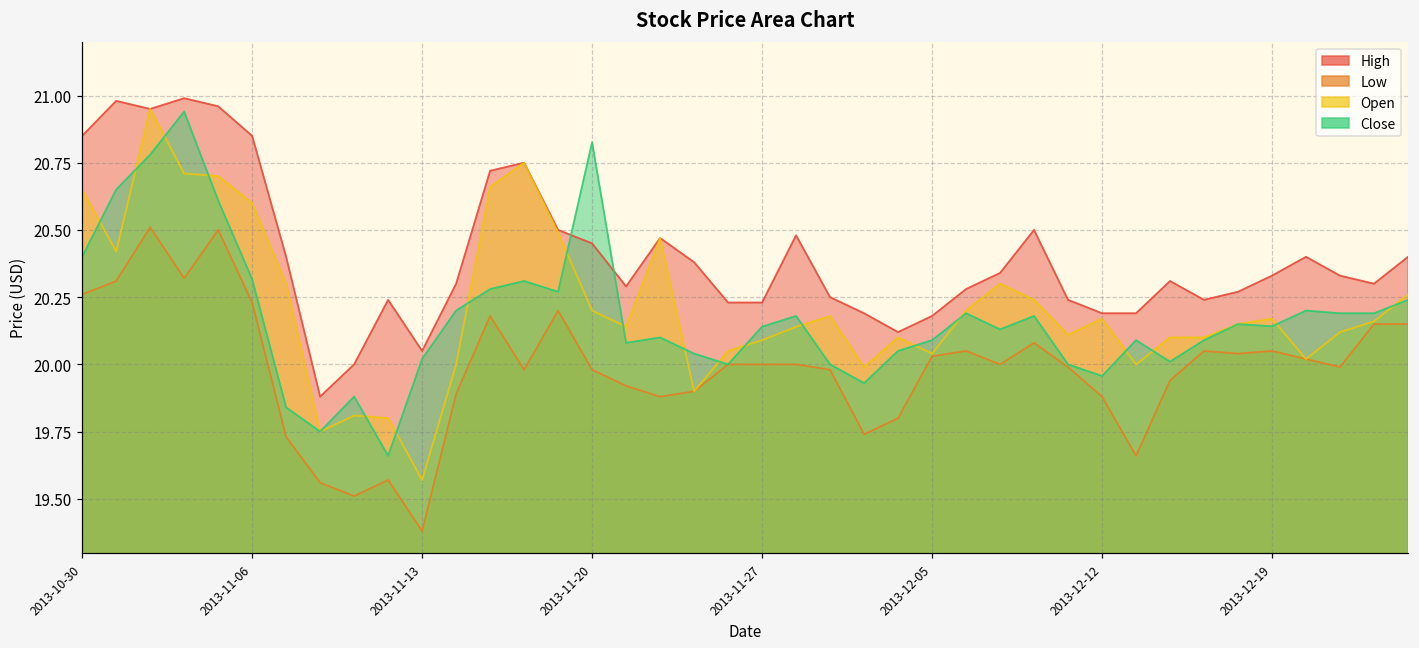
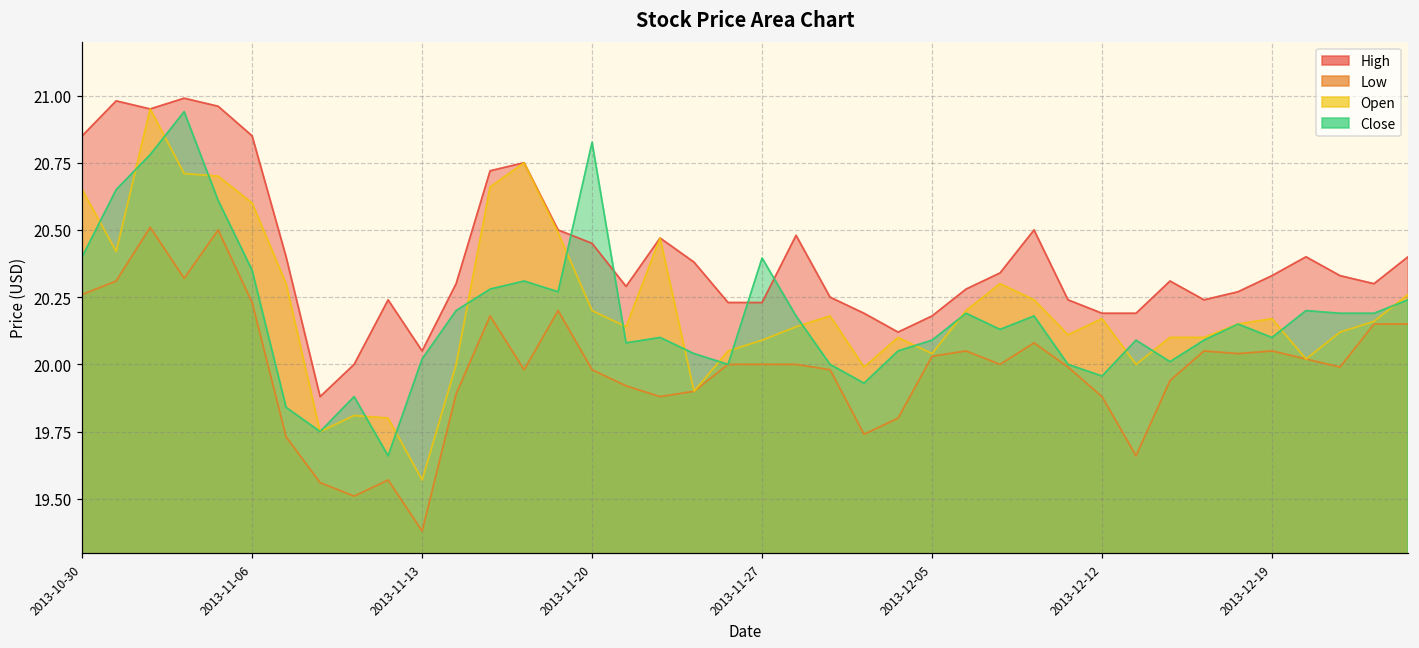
  {
    "Close": {
      "2013-10-30": 20.40,
-     "2013-11-06": 20.32,
+     "2013-11-06": 20.35,
      "2013-11-13": 20.02,
      "2013-11-20": 20.83,
-     "2013-11-27": 20.14,
+     "2013-11-27": 20.40,
      "2013-12-05": 20.09,
      "2013-12-12": 19.96,
-     "2013-12-19": 20.14
+     "2013-12-19": 20.10
    }
  }
